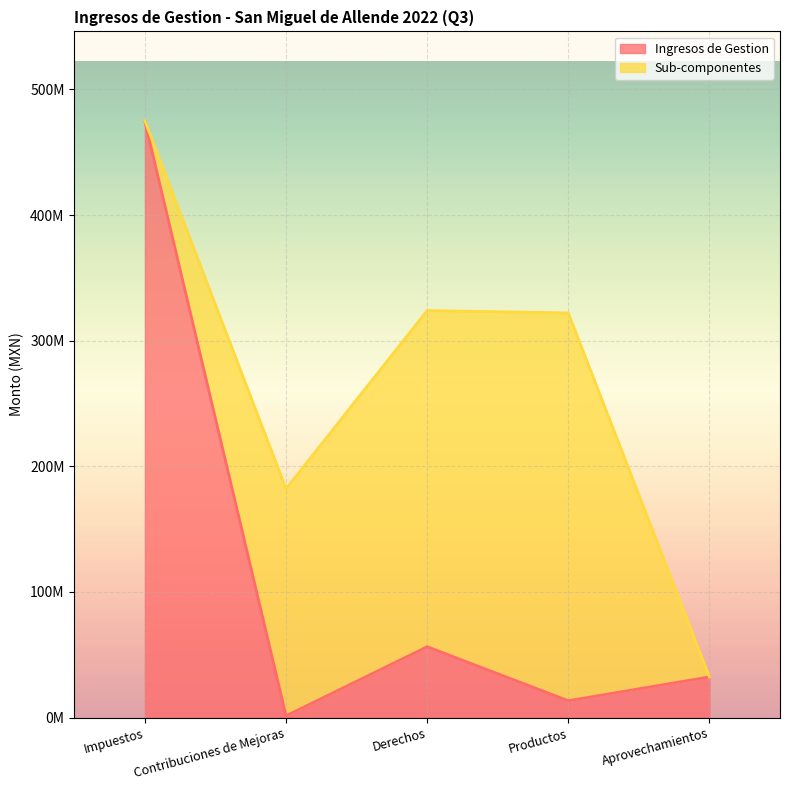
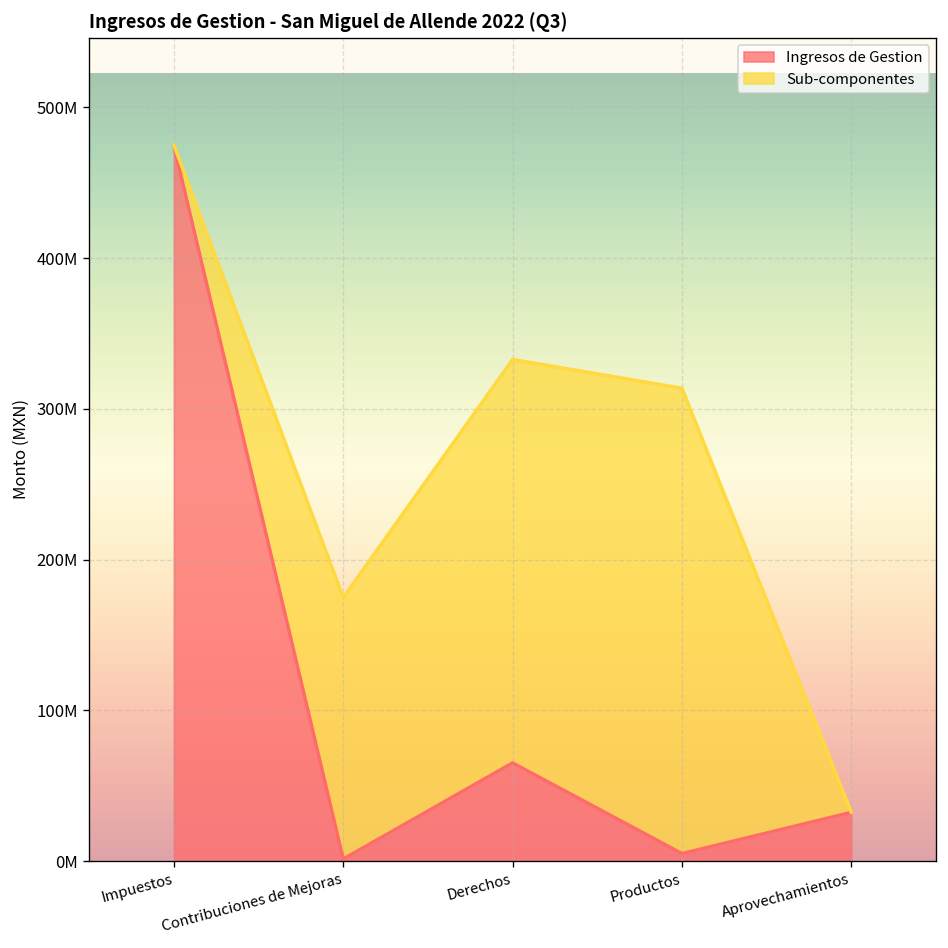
  {
    "Ingresos de Gestion": {
      "Contribuciones de Mejoras": 1000000,
-     "Derechos": 56000000,
-     "Productos": 13000000
+     "Derechos": 65000000,
+     "Productos": 5000000
    },
    "Sub-componentes": {
-     "Contribuciones de Mejoras": 181000000,
+     "Contribuciones de Mejoras": 173000000,
      "Derechos": 268000000,
      "Productos": 309000000
    }
  }
